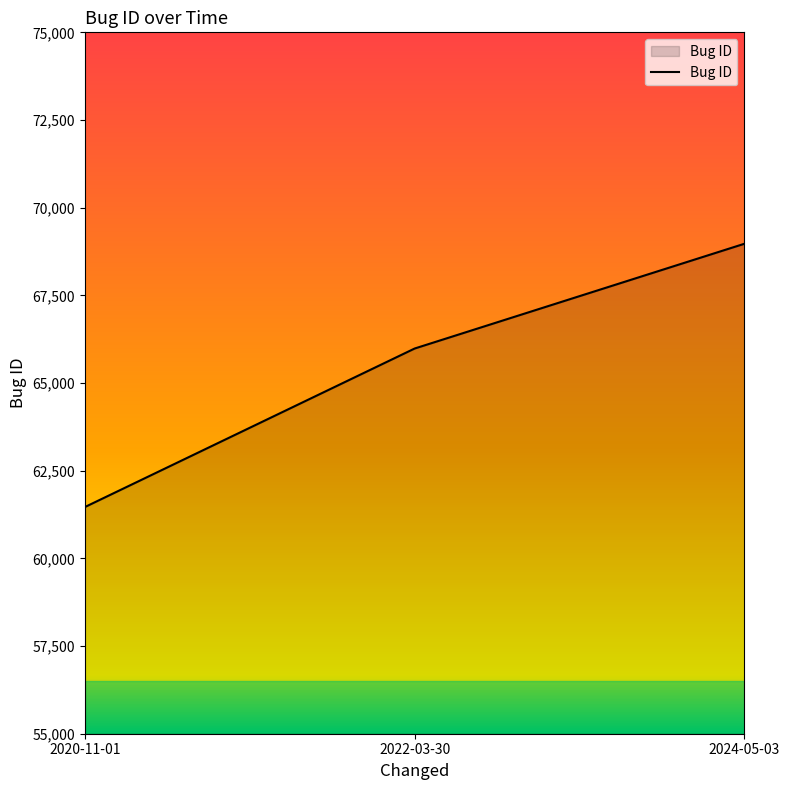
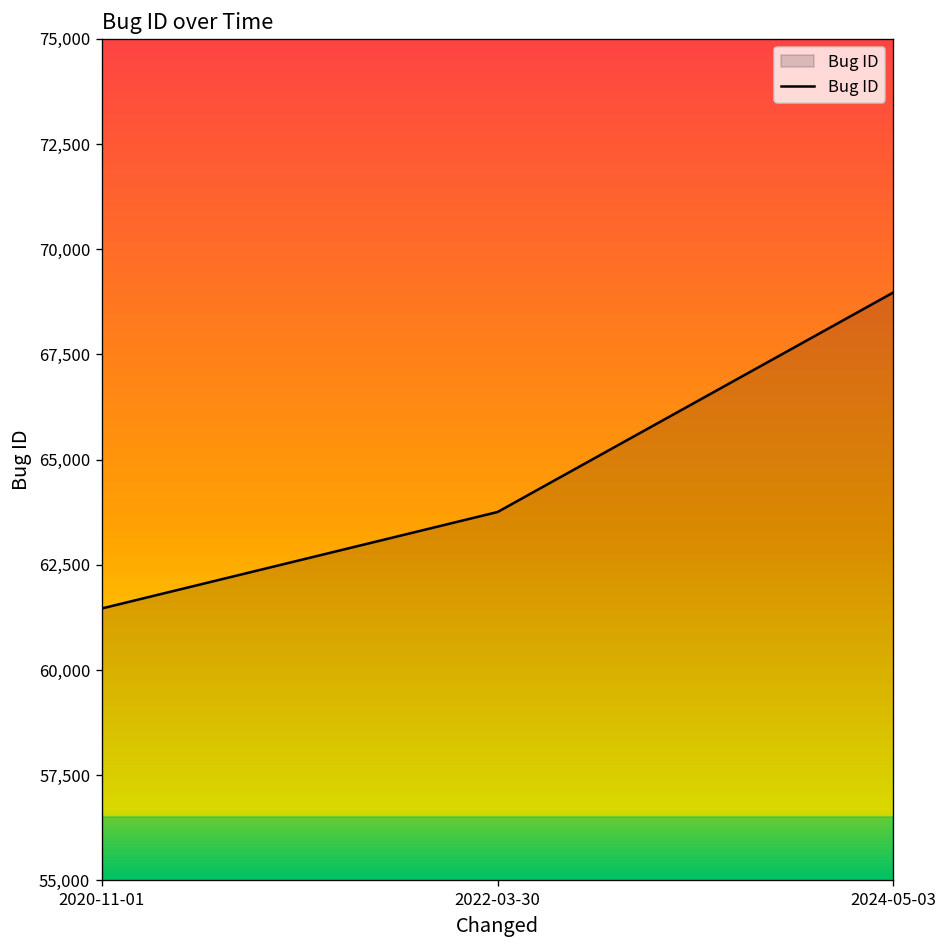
  {
    "2020-11-01": "61,500",
-   "2022-03-30": "66,000",
+   "2022-03-30": "63,800",
    "2024-05-03": "69,000"
  }
